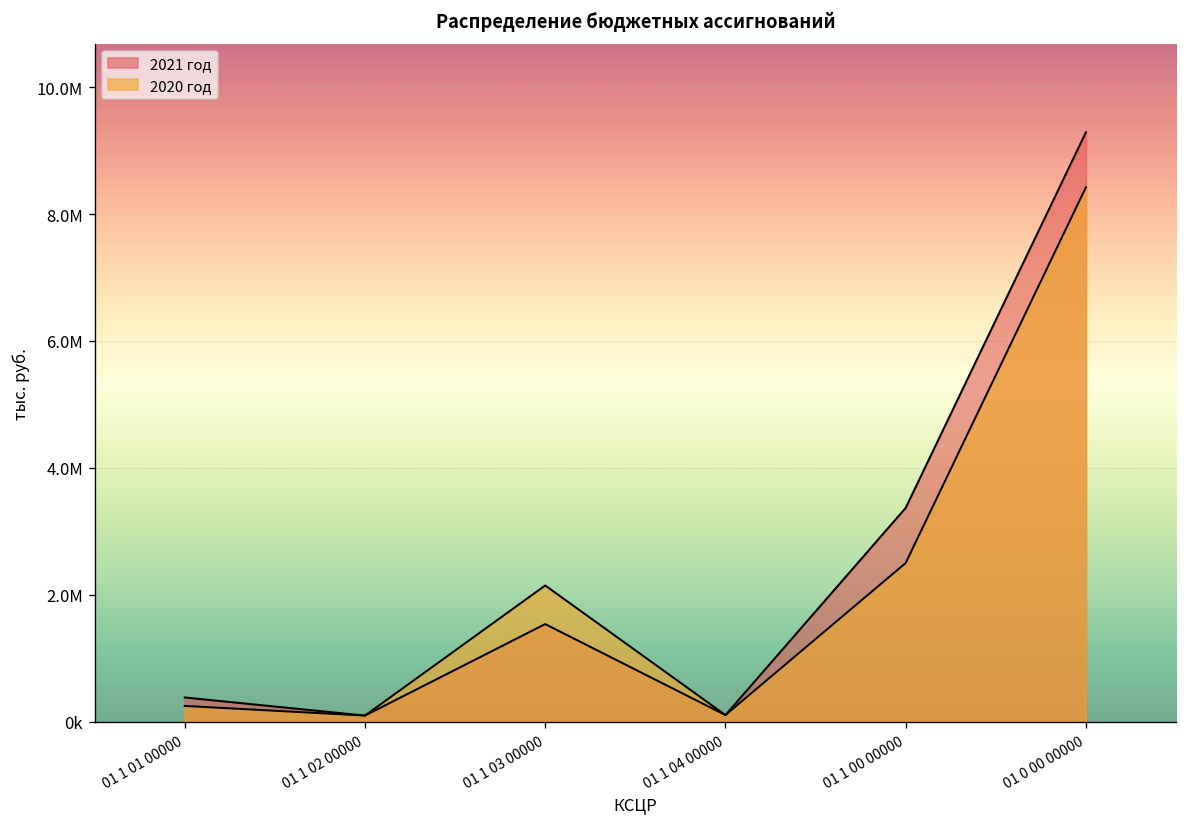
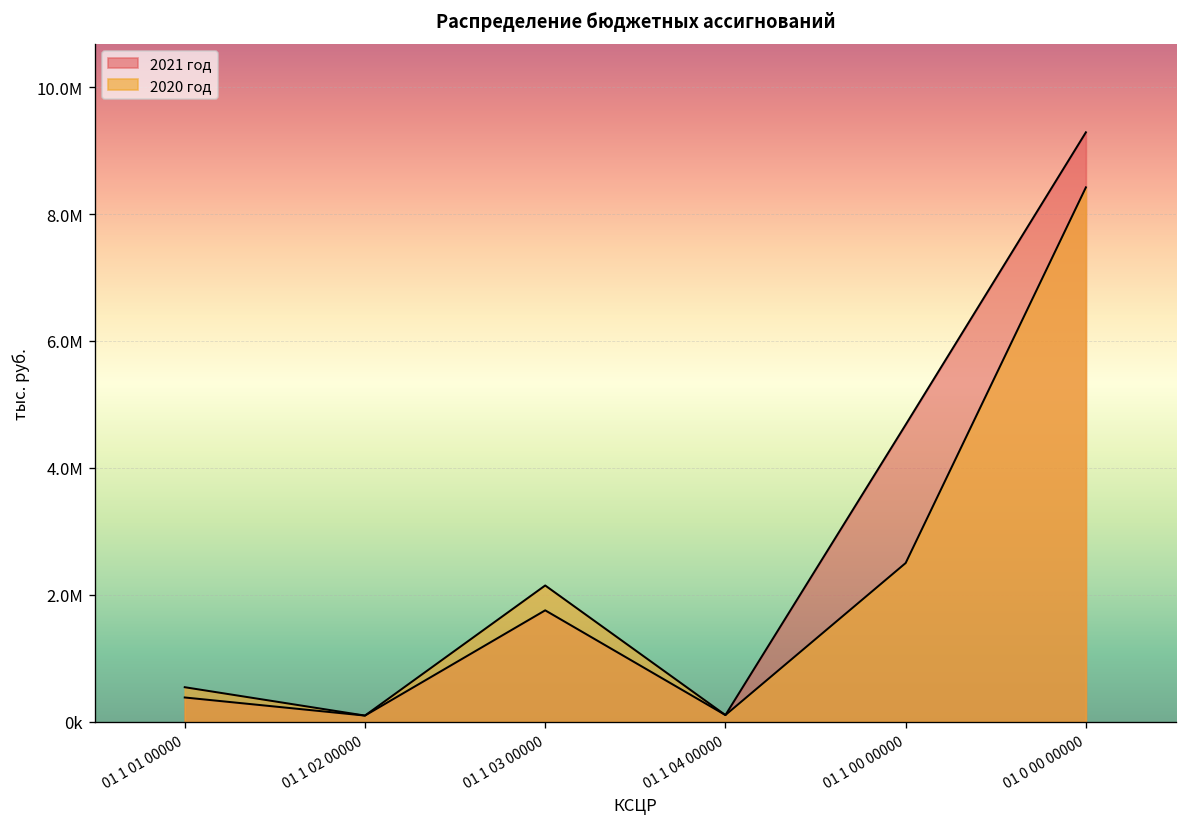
  {
    "2021 год": {
      "01 1 01 00000": 400000,
-     "01 1 03 00000": 1500000,
-     "01 1 00 00000": 3400000,
+     "01 1 03 00000": 1800000,
+     "01 1 00 00000": 4700000,
      "01 0 00 00000": 9300000
    },
    "2020 год": {
-     "01 1 01 00000": 300000,
+     "01 1 01 00000": 500000,
      "01 1 03 00000": 2100000,
      "01 1 00 00000": 2500000,
      "01 0 00 00000": 8400000
    }
  }
